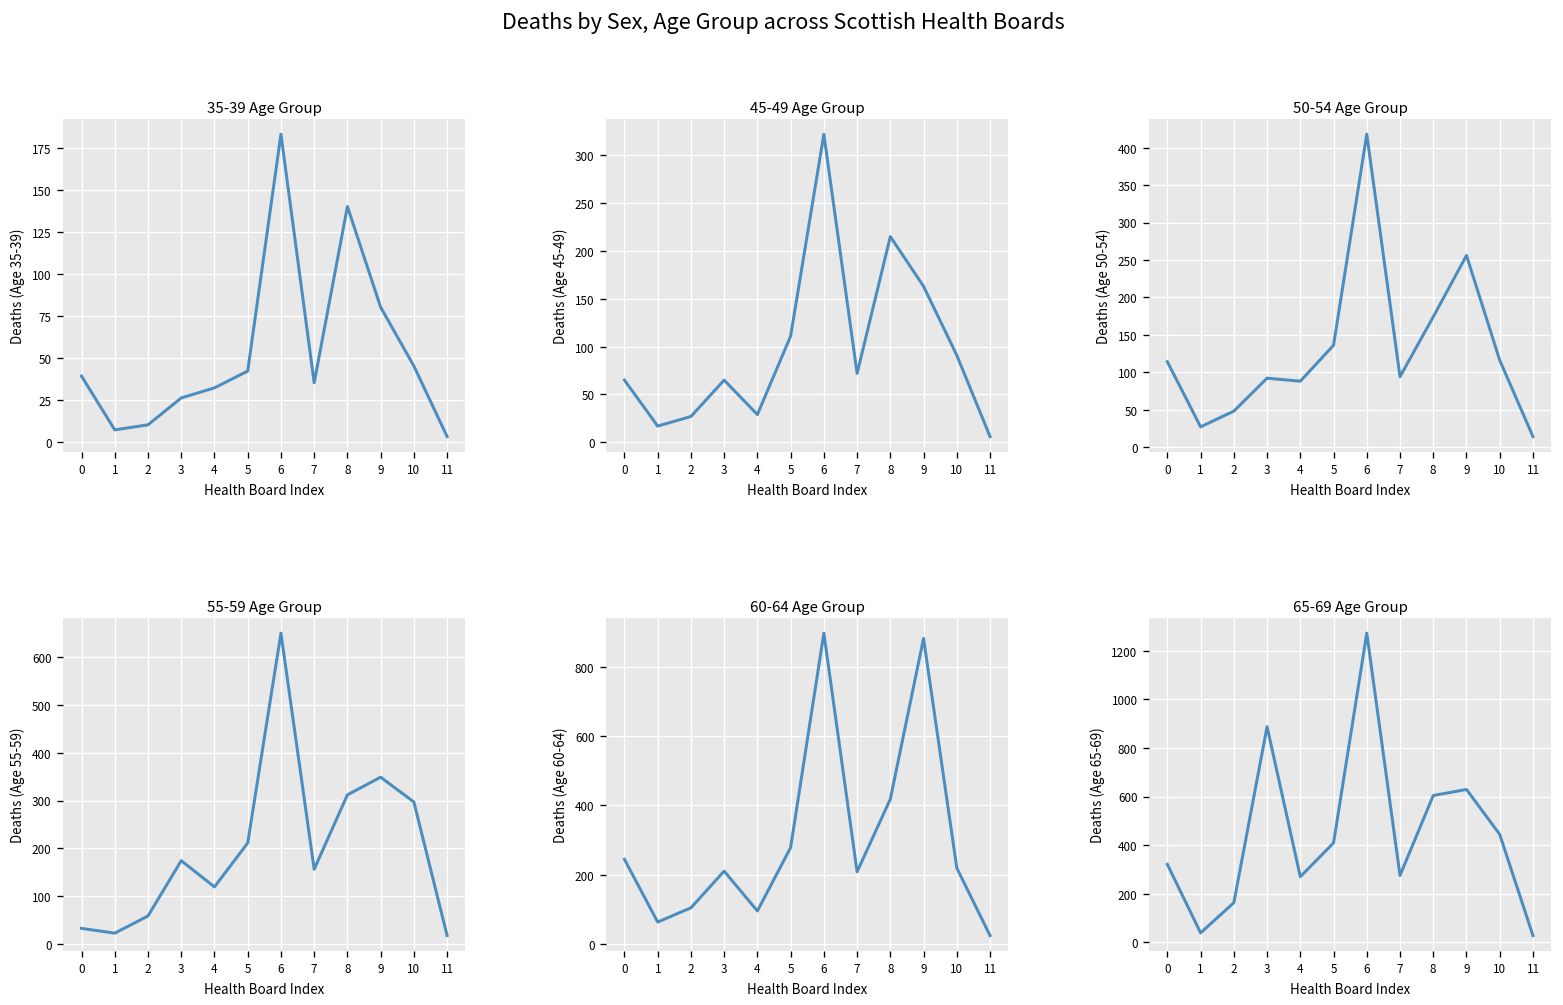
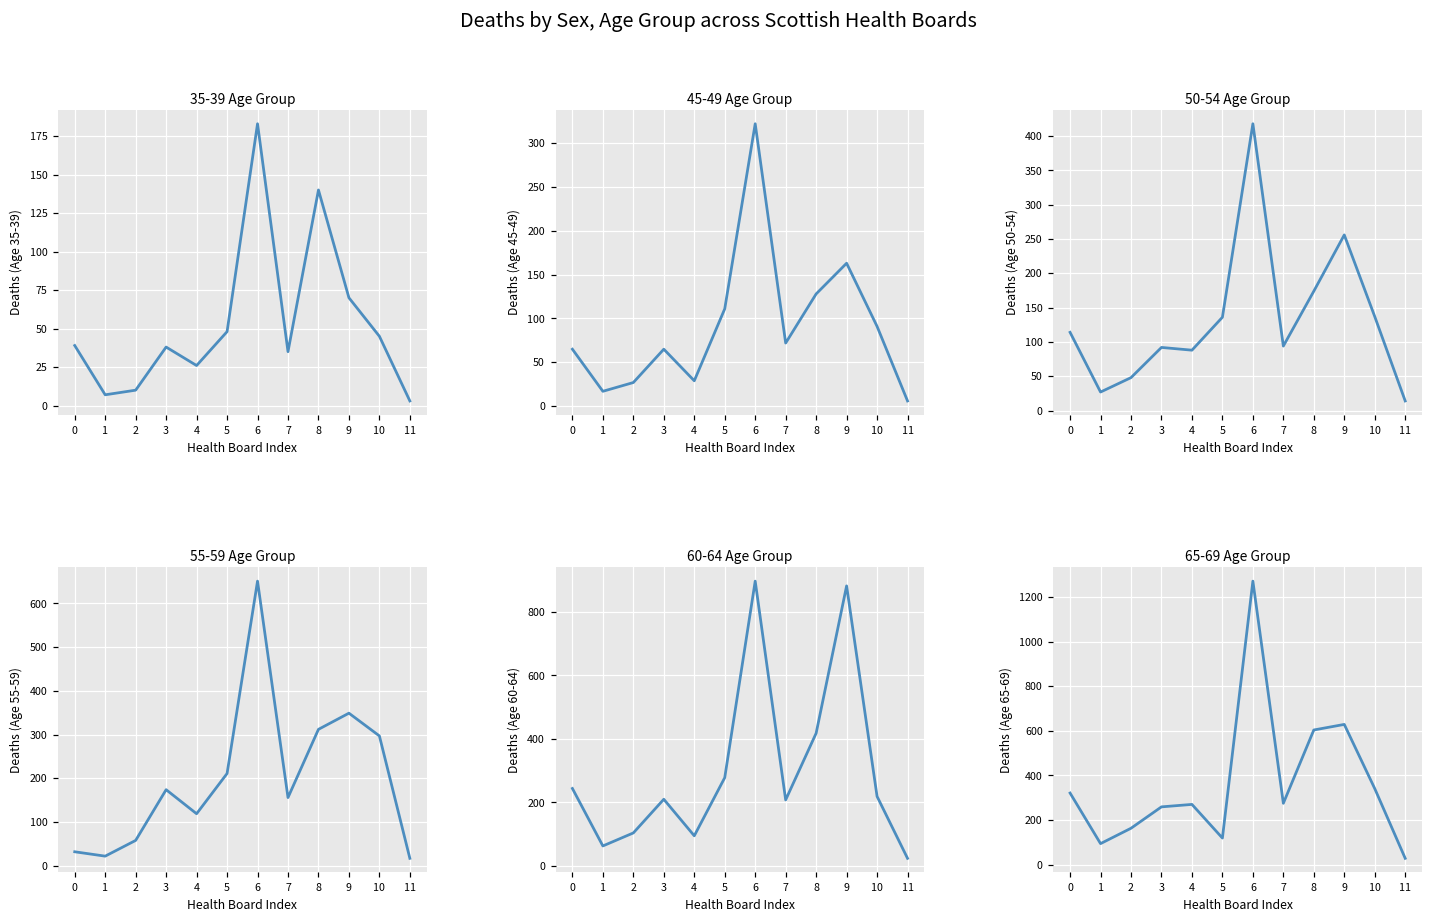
  {
    "35-39 Age Group": {
      "0": 39,
      "1": 7,
      "2": 10,
-     "3": 26,
-     "4": 32,
-     "5": 42,
+     "3": 38,
+     "4": 26,
+     "5": 48,
      "6": 183,
      "7": 35,
      "8": 140,
-     "9": 80,
+     "9": 70,
      "10": 45,
      "11": 3
    },
    "45-49 Age Group": {
      "0": 70,
      "1": 20,
      "2": 30,
      "3": 70,
      "4": 30,
      "5": 110,
      "6": 320,
      "7": 70,
-     "8": 220,
+     "8": 130,
      "9": 160,
      "10": 90,
      "11": 10
    },
    "50-54 Age Group": {
      "0": 110,
      "1": 30,
      "2": 50,
      "3": 90,
      "4": 90,
      "5": 140,
      "6": 420,
      "7": 90,
      "8": 170,
      "9": 260,
-     "10": 120,
+     "10": 140,
      "11": 10
    },
    "55-59 Age Group": {
      "0": 30,
      "1": 20,
      "2": 60,
      "3": 170,
      "4": 120,
      "5": 210,
      "6": 650,
      "7": 160,
      "8": 310,
      "9": 350,
      "10": 300,
      "11": 20
    },
    "60-64 Age Group": {
      "0": 240,
      "1": 60,
      "2": 100,
      "3": 210,
      "4": 100,
      "5": 280,
      "6": 900,
      "7": 210,
      "8": 420,
      "9": 880,
      "10": 220,
      "11": 20
    },
    "65-69 Age Group": {
      "0": 320,
-     "1": 40,
+     "1": 90,
      "2": 160,
-     "3": 890,
+     "3": 260,
      "4": 270,
-     "5": 410,
+     "5": 120,
      "6": 1270,
      "7": 280,
      "8": 600,
      "9": 630,
-     "10": 440,
+     "10": 340,
      "11": 30
    }
  }
